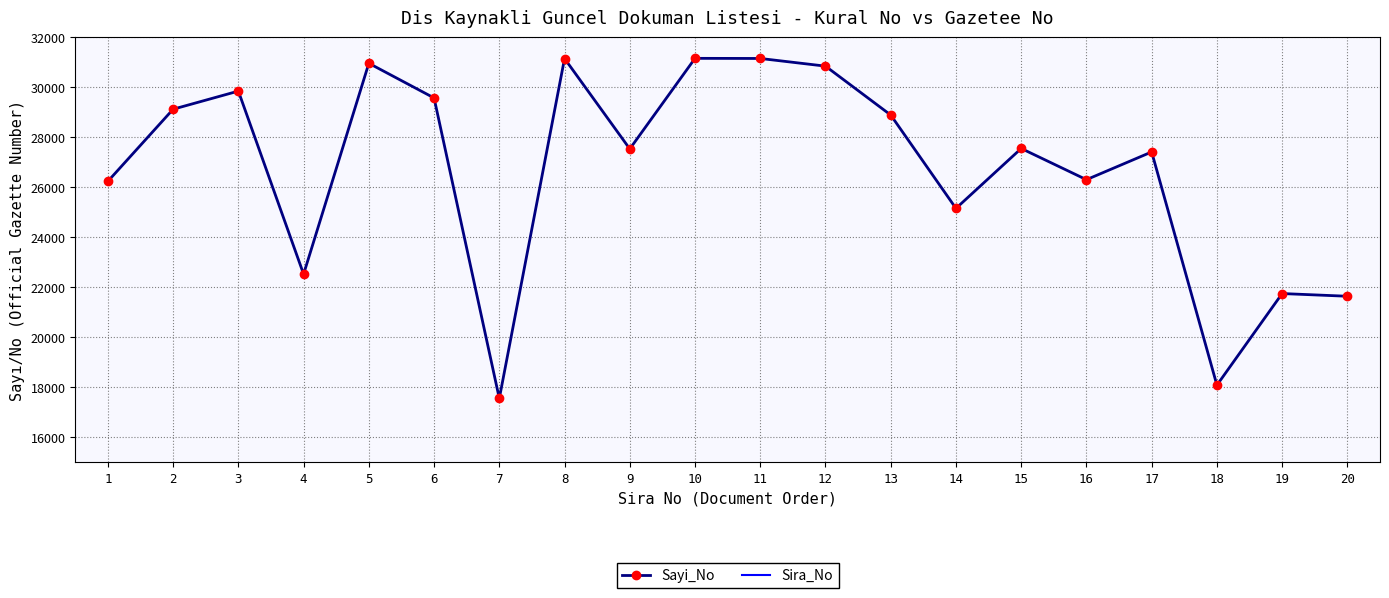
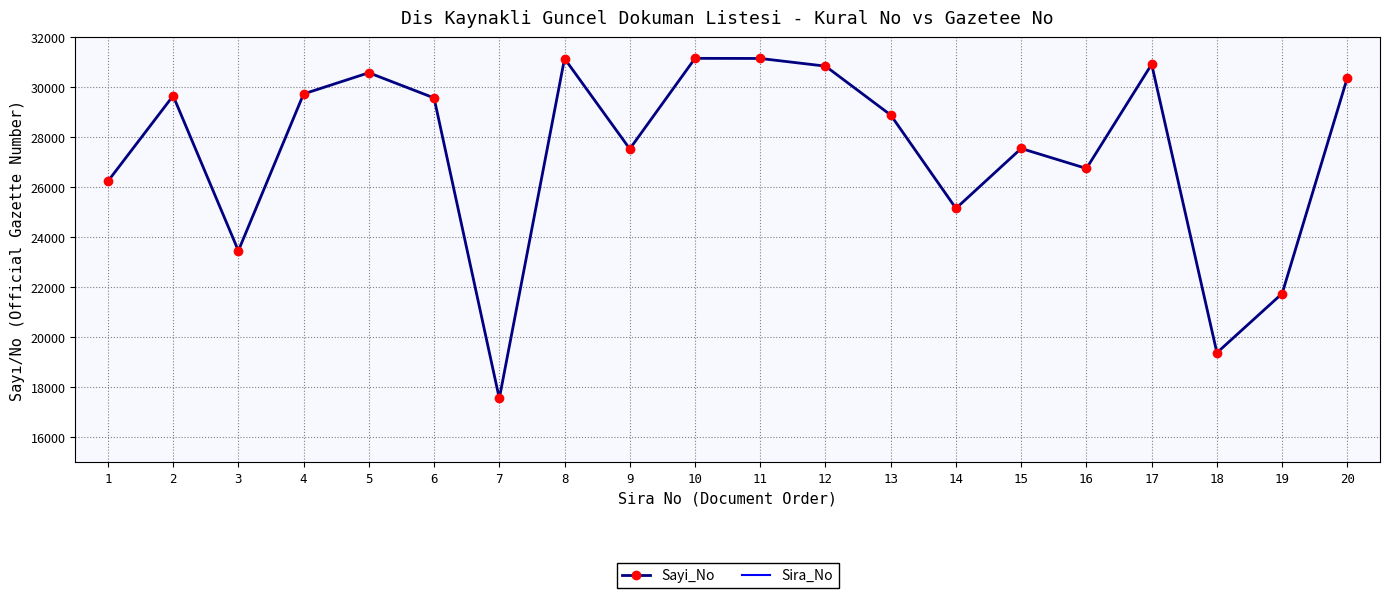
  {
    "Sayi_No": {
      "1": 26200,
-     "2": 29100,
-     "3": 29800,
-     "4": 22500,
-     "5": 31000,
+     "2": 29700,
+     "3": 23500,
+     "4": 29700,
+     "5": 30600,
      "6": 29600,
      "7": 17600,
      "8": 31200,
      "9": 27500,
      "10": 31200,
      "11": 31200,
      "12": 30800,
      "13": 28900,
      "14": 25200,
      "15": 27600,
-     "16": 26300,
-     "17": 27400,
-     "18": 18100,
+     "16": 26800,
+     "17": 30900,
+     "18": 19400,
      "19": 21800,
-     "20": 21600
+     "20": 30400
    }
  }
